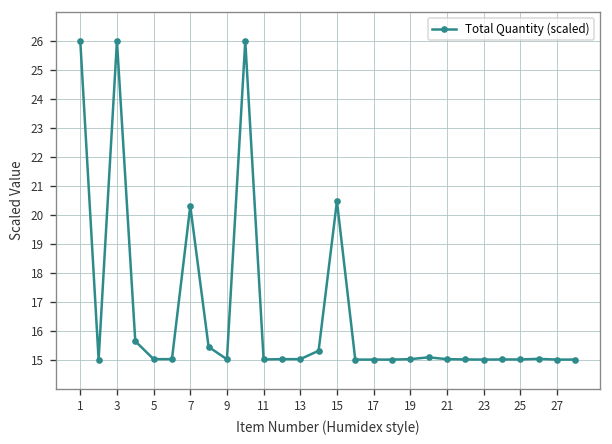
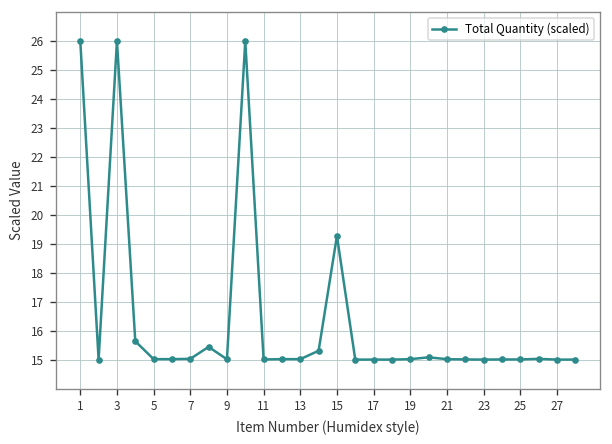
  {
    "1": 26.0,
    "3": 26.0,
    "5": 15.0,
-   "7": 20.3,
+   "7": 15.0,
    "9": 15.0,
    "11": 15.0,
    "13": 15.0,
-   "15": 20.5,
+   "15": 19.3,
    "17": 15.0,
    "19": 15.0,
    "21": 15.0,
    "23": 15.0,
    "25": 15.0,
    "27": 15.0
  }
